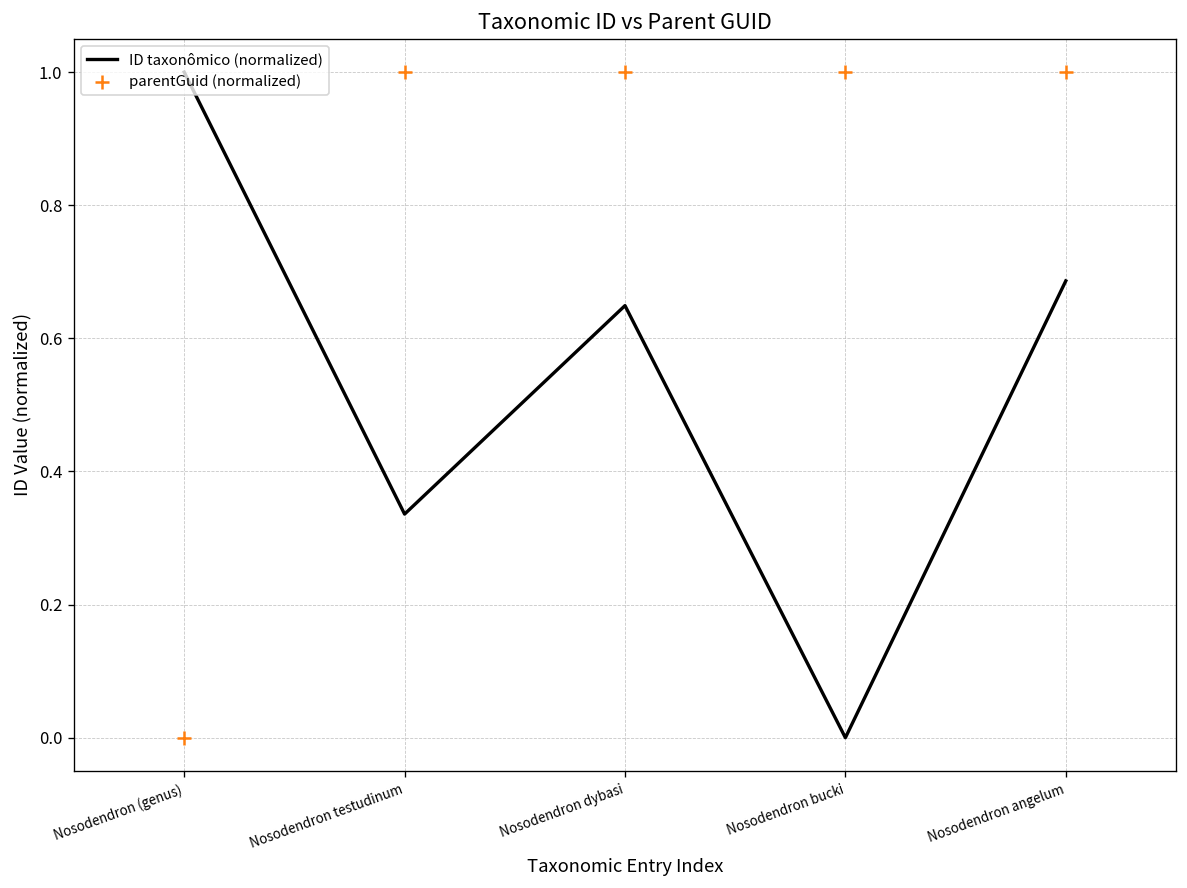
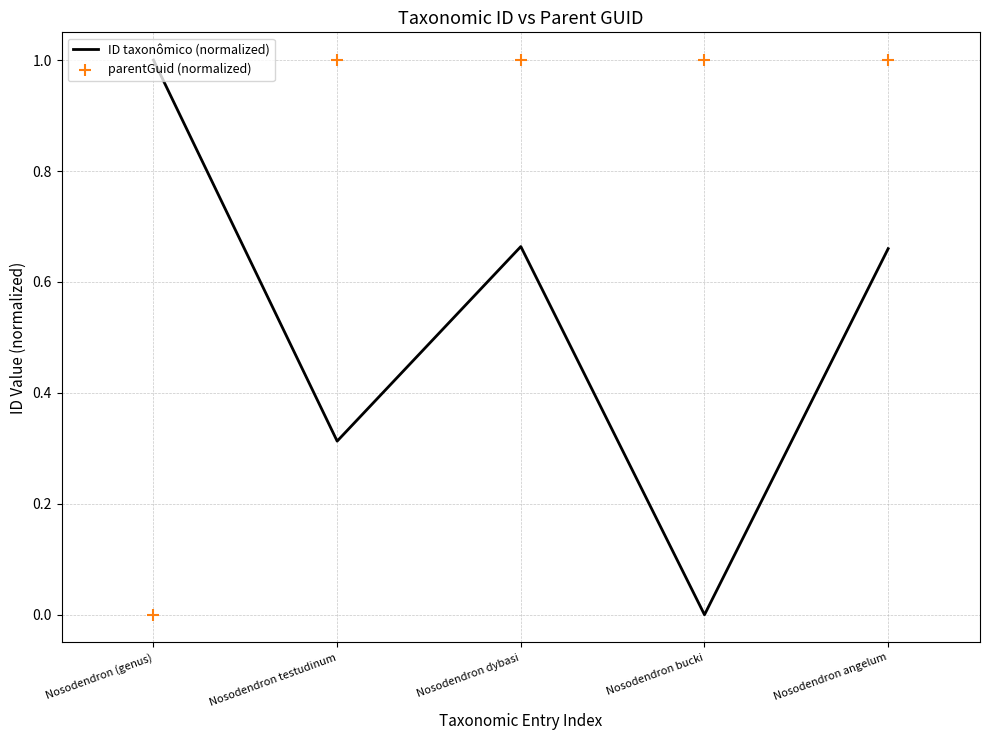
  {
    "ID taxonômico (normalized)": {
-     "Nosodendron testudinum": 0.34,
-     "Nosodendron dybasi": 0.65,
+     "Nosodendron testudinum": 0.31,
+     "Nosodendron dybasi": 0.66,
      "Nosodendron bucki": 0.00,
-     "Nosodendron angelum": 0.69
+     "Nosodendron angelum": 0.66
    }
  }
